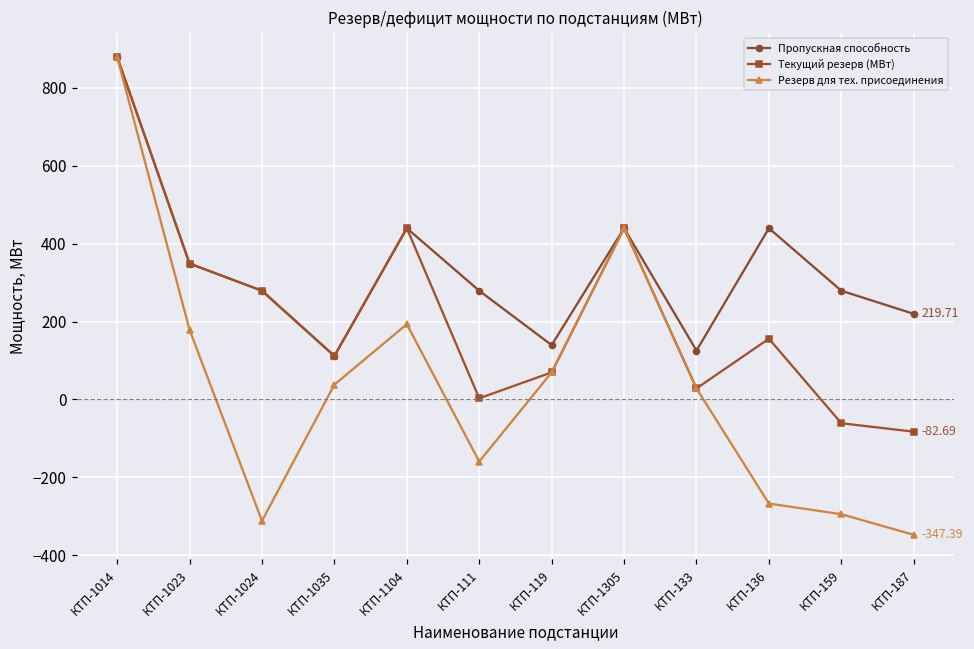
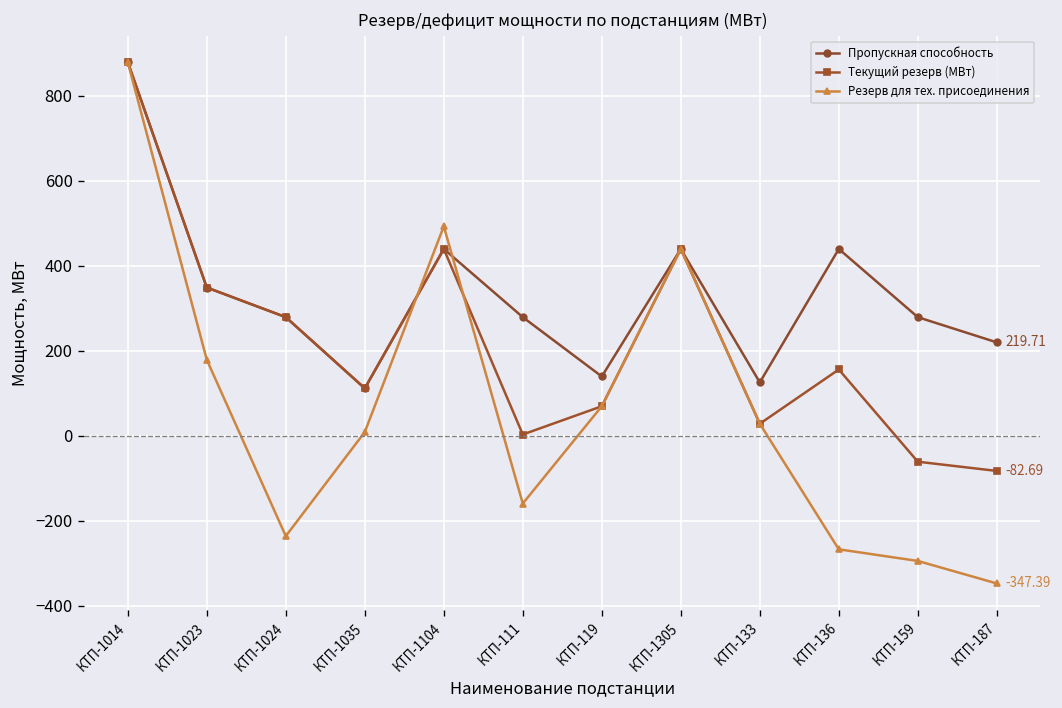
  {
    "Резерв для тех. присоединения": {
      "КТП-1023": 180,
-     "КТП-1024": -310,
-     "КТП-1035": 40,
-     "КТП-1104": 190,
+     "КТП-1024": -240,
+     "КТП-1035": 10,
+     "КТП-1104": 490,
      "КТП-111": -160,
      "КТП-136": -270,
      "КТП-159": -290
    }
  }
